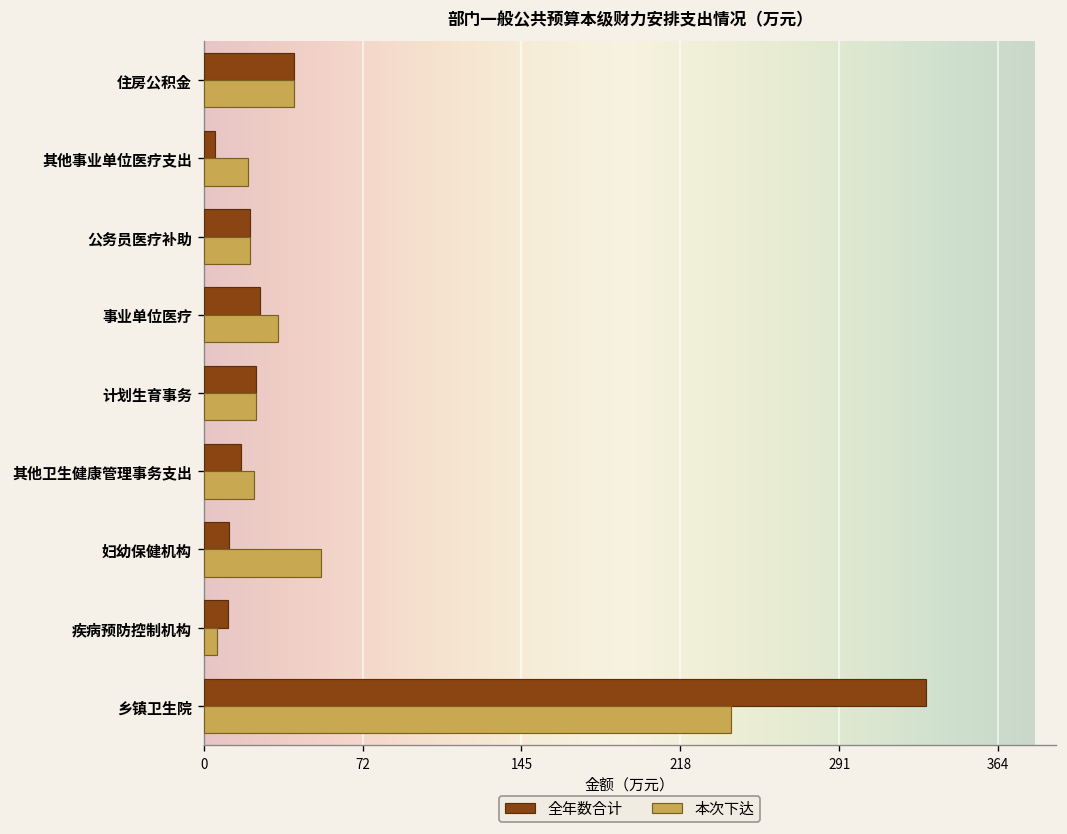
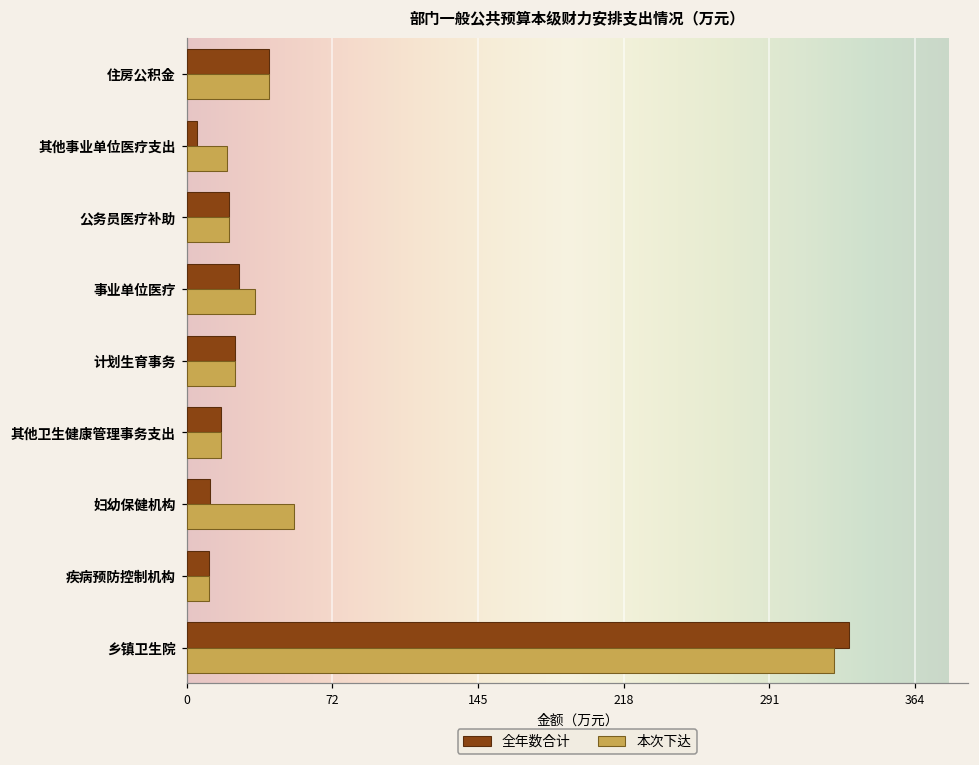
  {
    "全年数合计": {
      "住房公积金": 41,
      "其他事业单位医疗支出": 5,
      "公务员医疗补助": 21,
      "事业单位医疗": 26,
      "计划生育事务": 24,
      "其他卫生健康管理事务支出": 17,
      "妇幼保健机构": 12,
      "疾病预防控制机构": 11,
      "乡镇卫生院": 332
    },
    "本次下达": {
      "住房公积金": 41,
      "其他事业单位医疗支出": 20,
      "公务员医疗补助": 21,
      "事业单位医疗": 34,
      "计划生育事务": 24,
-     "其他卫生健康管理事务支出": 23,
+     "其他卫生健康管理事务支出": 17,
      "妇幼保健机构": 54,
-     "疾病预防控制机构": 6,
-     "乡镇卫生院": 242
+     "疾病预防控制机构": 11,
+     "乡镇卫生院": 325
    }
  }
